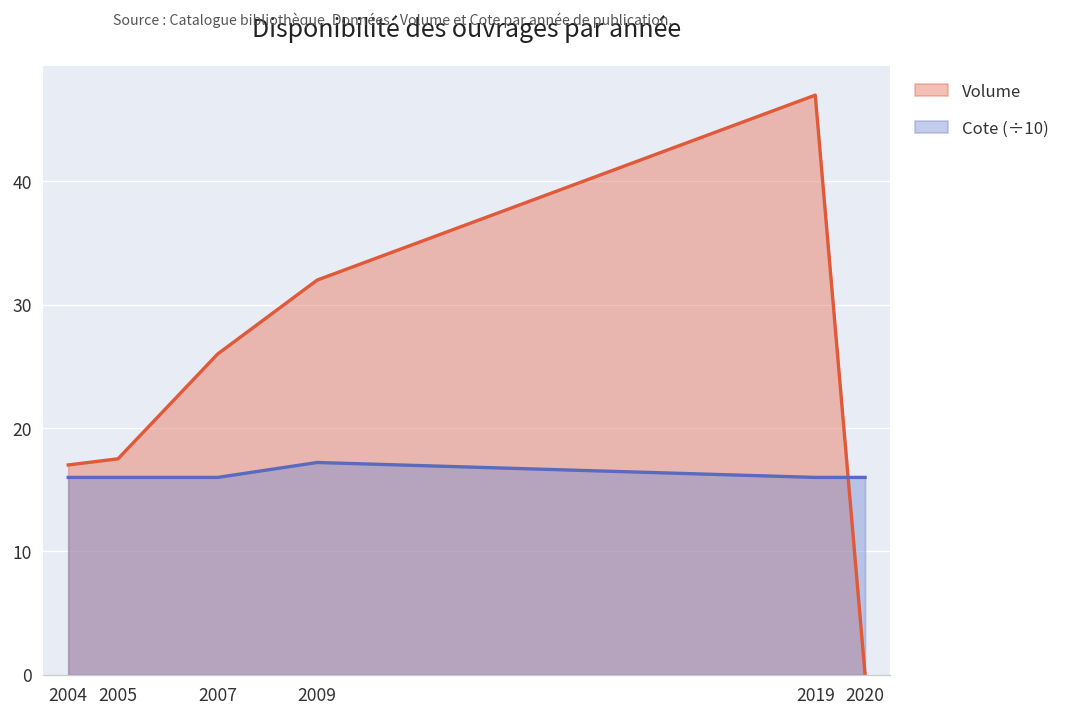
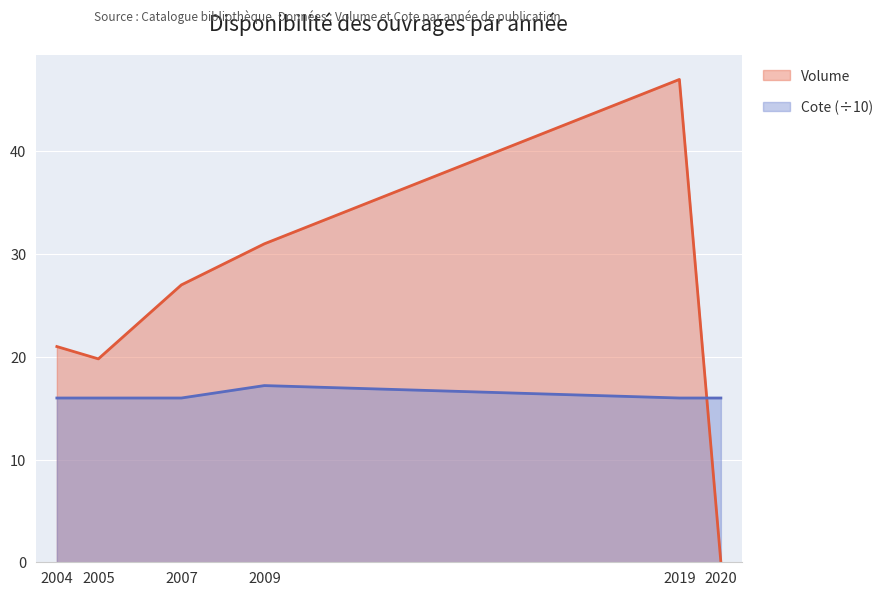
  {
    "Volume": {
-     "2004": 17,
-     "2005": 17.5,
-     "2007": 26,
-     "2009": 32,
+     "2004": 21,
+     "2005": 19.8,
+     "2007": 27,
+     "2009": 31,
      "2019": 47.0,
      "2020": 0.0
    },
    "Cote (÷10)": {
      "2004": 16.0,
      "2005": 16.0,
      "2007": 16.0,
      "2009": 17.2,
      "2019": 16.0,
      "2020": 16.0
    }
  }
